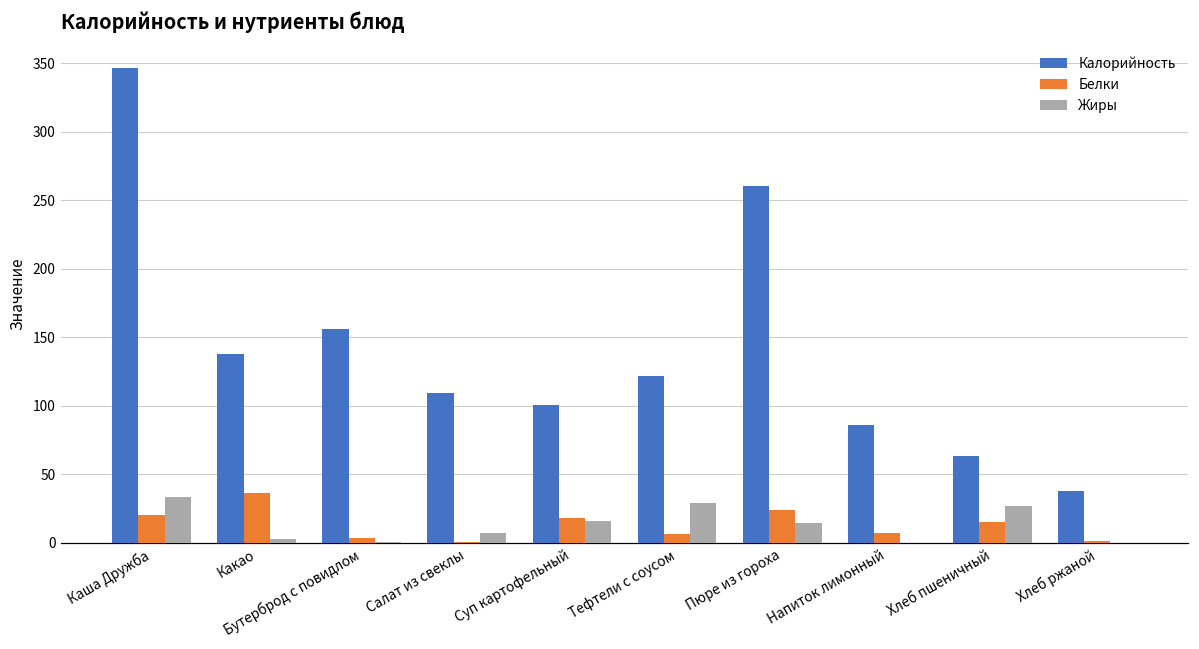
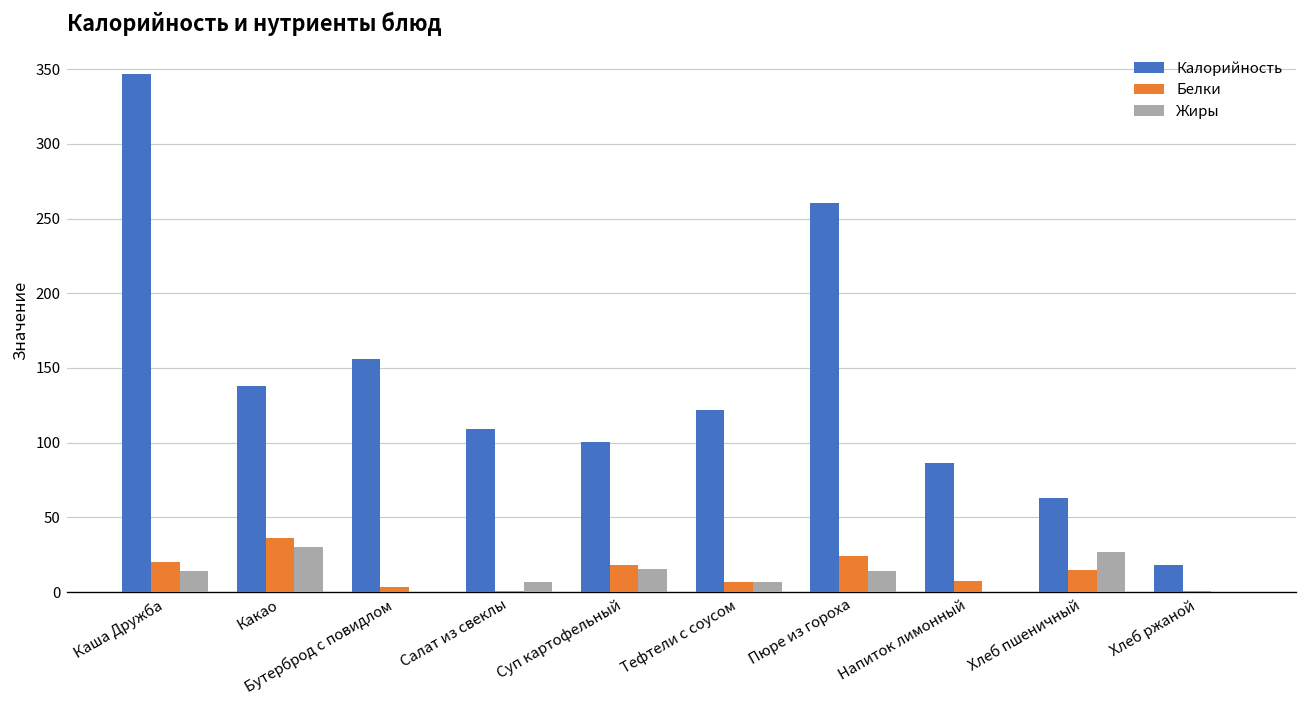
  {
    "Калорийность": {
      "Каша Дружба": 347,
      "Какао": 138,
      "Бутерброд с повидлом": 156,
      "Салат из свеклы": 109,
      "Суп картофельный": 100,
      "Тефтели с соусом": 122,
      "Пюре из гороха": 260,
      "Напиток лимонный": 86,
      "Хлеб пшеничный": 63,
-     "Хлеб ржаной": 38
+     "Хлеб ржаной": 18
    },
    "Белки": {
      "Каша Дружба": 20,
      "Какао": 36,
      "Бутерброд с повидлом": 3,
      "Суп картофельный": 18,
      "Тефтели с соусом": 7,
      "Пюре из гороха": 24,
      "Напиток лимонный": 7,
      "Хлеб пшеничный": 15
    },
    "Жиры": {
-     "Каша Дружба": 33,
-     "Какао": 3,
+     "Каша Дружба": 14,
+     "Какао": 30,
      "Салат из свеклы": 7,
      "Суп картофельный": 16,
-     "Тефтели с соусом": 29,
+     "Тефтели с соусом": 7,
      "Пюре из гороха": 14,
      "Напиток лимонный": 0,
      "Хлеб пшеничный": 27
    }
  }
